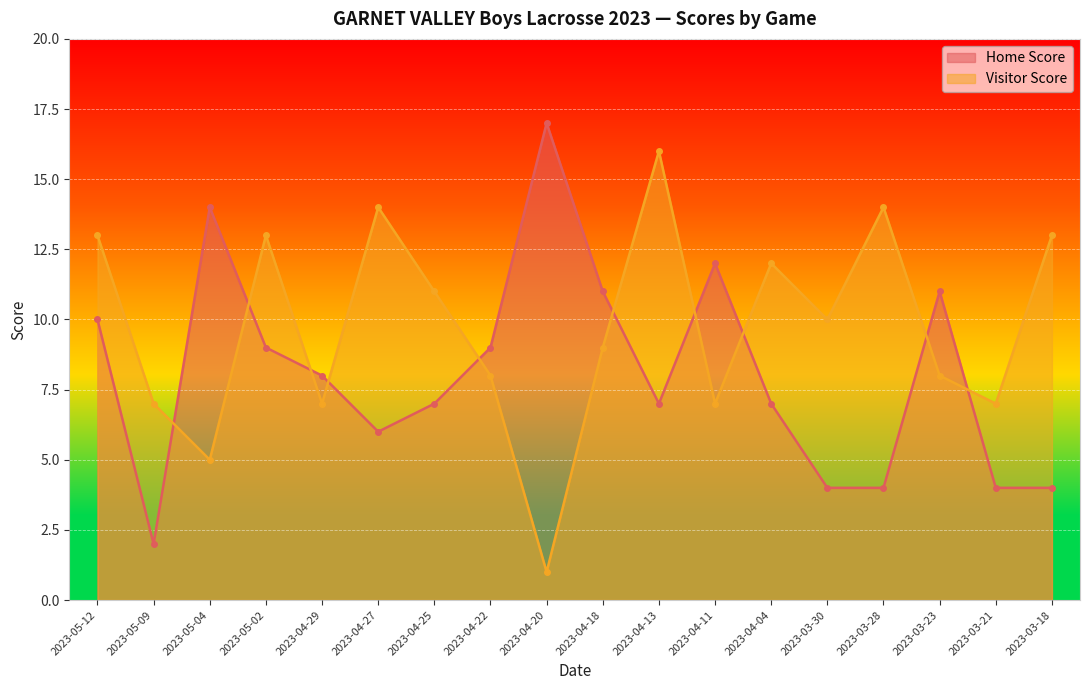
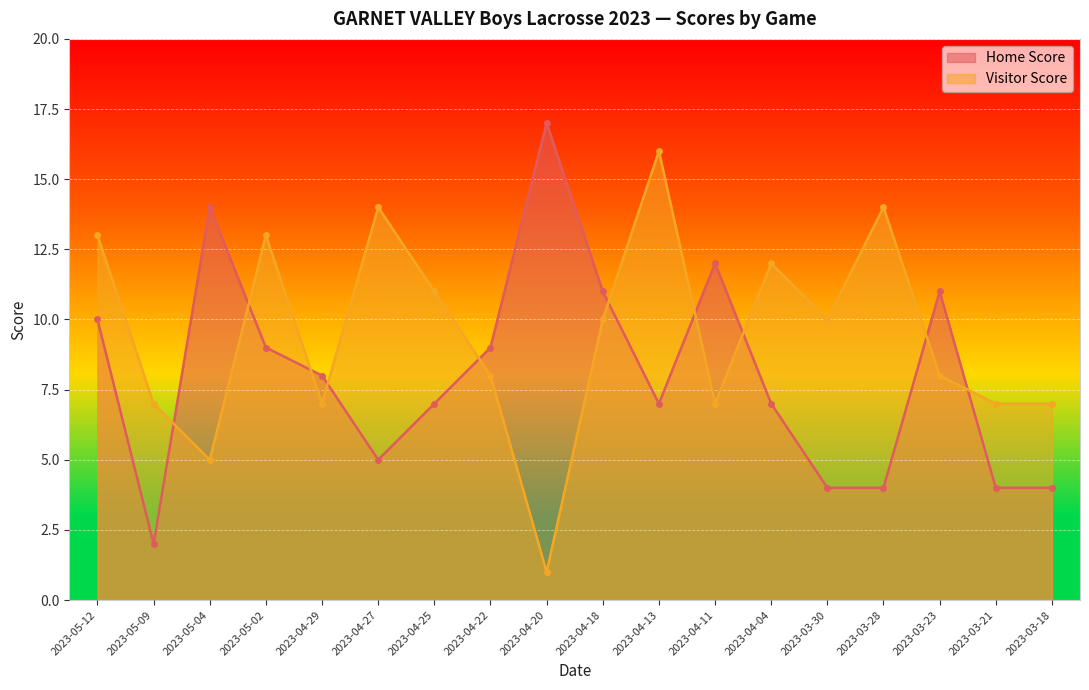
  {
    "Home Score": {
      "2023-05-12": 10,
      "2023-05-09": 2,
      "2023-05-04": 14,
      "2023-05-02": 9,
      "2023-04-29": 8,
-     "2023-04-27": 6,
+     "2023-04-27": 5,
      "2023-04-25": 7,
      "2023-04-22": 9,
      "2023-04-20": 17,
      "2023-04-18": 11,
      "2023-04-13": 7,
      "2023-04-11": 12,
      "2023-04-04": 7,
      "2023-03-30": 4,
      "2023-03-28": 4,
      "2023-03-23": 11,
      "2023-03-21": 4,
      "2023-03-18": 4
    },
    "Visitor Score": {
      "2023-05-12": 13,
      "2023-05-09": 7,
      "2023-05-04": 5,
      "2023-05-02": 13,
      "2023-04-29": 7,
      "2023-04-27": 14,
      "2023-04-25": 11,
      "2023-04-22": 8,
      "2023-04-20": 1,
-     "2023-04-18": 9,
+     "2023-04-18": 10,
      "2023-04-13": 16,
      "2023-04-11": 7,
      "2023-04-04": 12,
      "2023-03-30": 10,
      "2023-03-28": 14,
      "2023-03-23": 8,
      "2023-03-21": 7,
-     "2023-03-18": 13
+     "2023-03-18": 7
    }
  }
